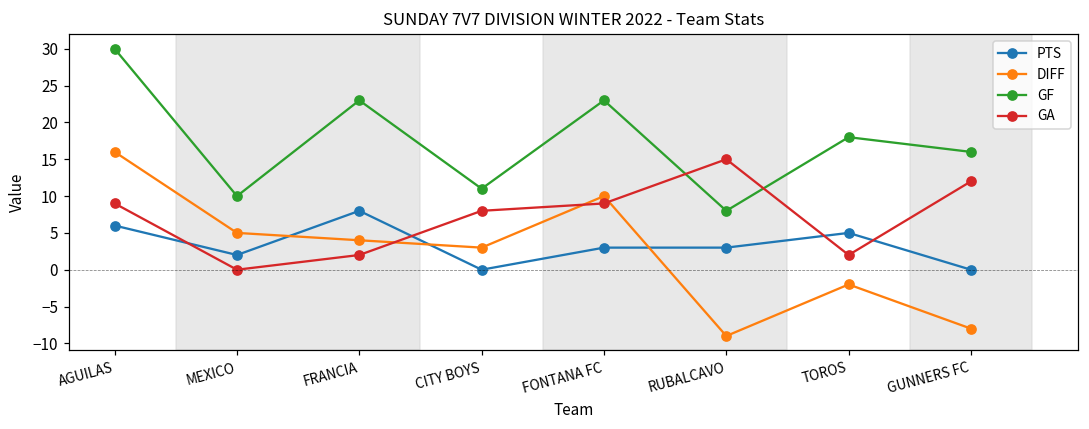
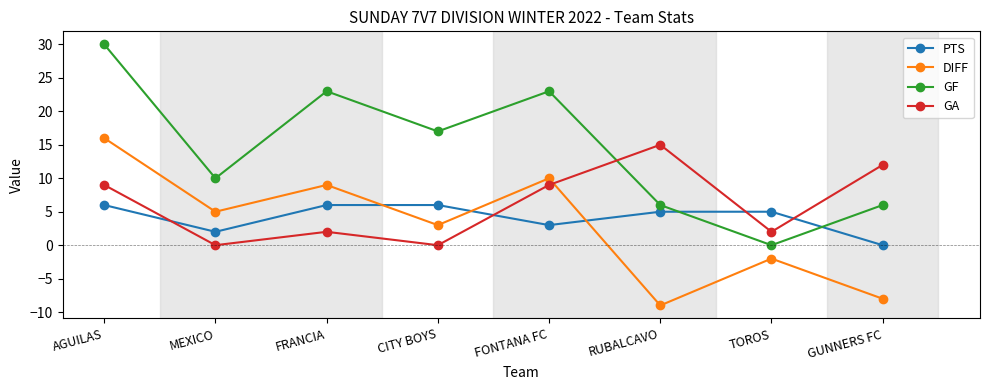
  {
    "PTS": {
      "AGUILAS": 6,
      "MEXICO": 2,
-     "FRANCIA": 8,
-     "CITY BOYS": 0,
+     "FRANCIA": 6,
+     "CITY BOYS": 6,
      "FONTANA FC": 3,
-     "RUBALCAVO": 3,
+     "RUBALCAVO": 5,
      "TOROS": 5,
      "GUNNERS FC": 0
    },
    "DIFF": {
      "AGUILAS": 16,
      "MEXICO": 5,
-     "FRANCIA": 4,
+     "FRANCIA": 9,
      "CITY BOYS": 3,
      "FONTANA FC": 10,
      "RUBALCAVO": -9,
      "TOROS": -2,
      "GUNNERS FC": -8
    },
    "GF": {
      "AGUILAS": 30,
      "MEXICO": 10,
      "FRANCIA": 23,
-     "CITY BOYS": 11,
+     "CITY BOYS": 17,
      "FONTANA FC": 23,
-     "RUBALCAVO": 8,
-     "TOROS": 18,
-     "GUNNERS FC": 16
+     "RUBALCAVO": 6,
+     "TOROS": 0,
+     "GUNNERS FC": 6
    },
    "GA": {
      "AGUILAS": 9,
      "MEXICO": 0,
      "FRANCIA": 2,
-     "CITY BOYS": 8,
+     "CITY BOYS": 0,
      "FONTANA FC": 9,
      "RUBALCAVO": 15,
      "TOROS": 2,
      "GUNNERS FC": 12
    }
  }
